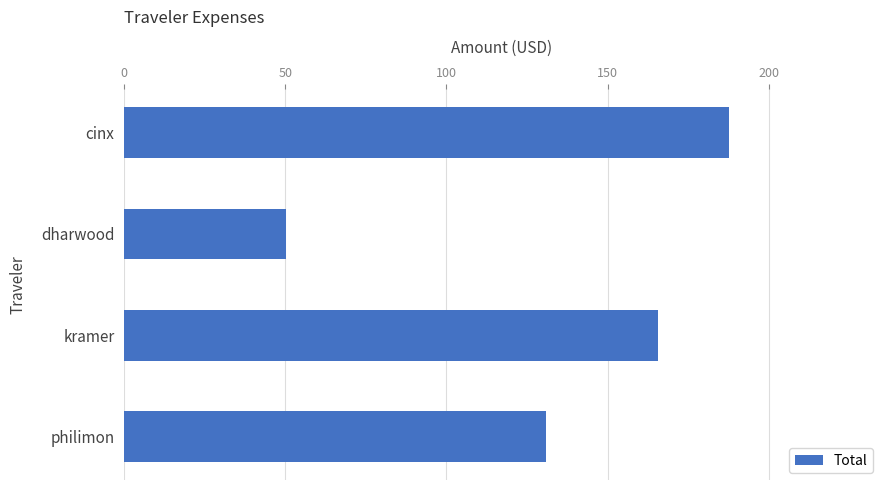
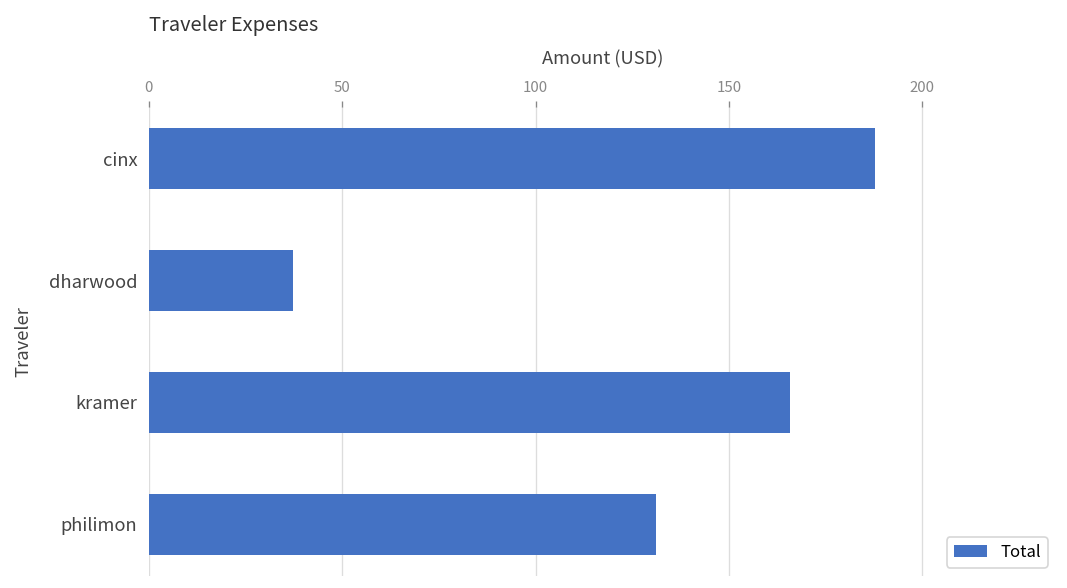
  {
    "cinx": 188,
-   "dharwood": 50,
+   "dharwood": 37,
    "kramer": 166,
    "philimon": 131
  }
